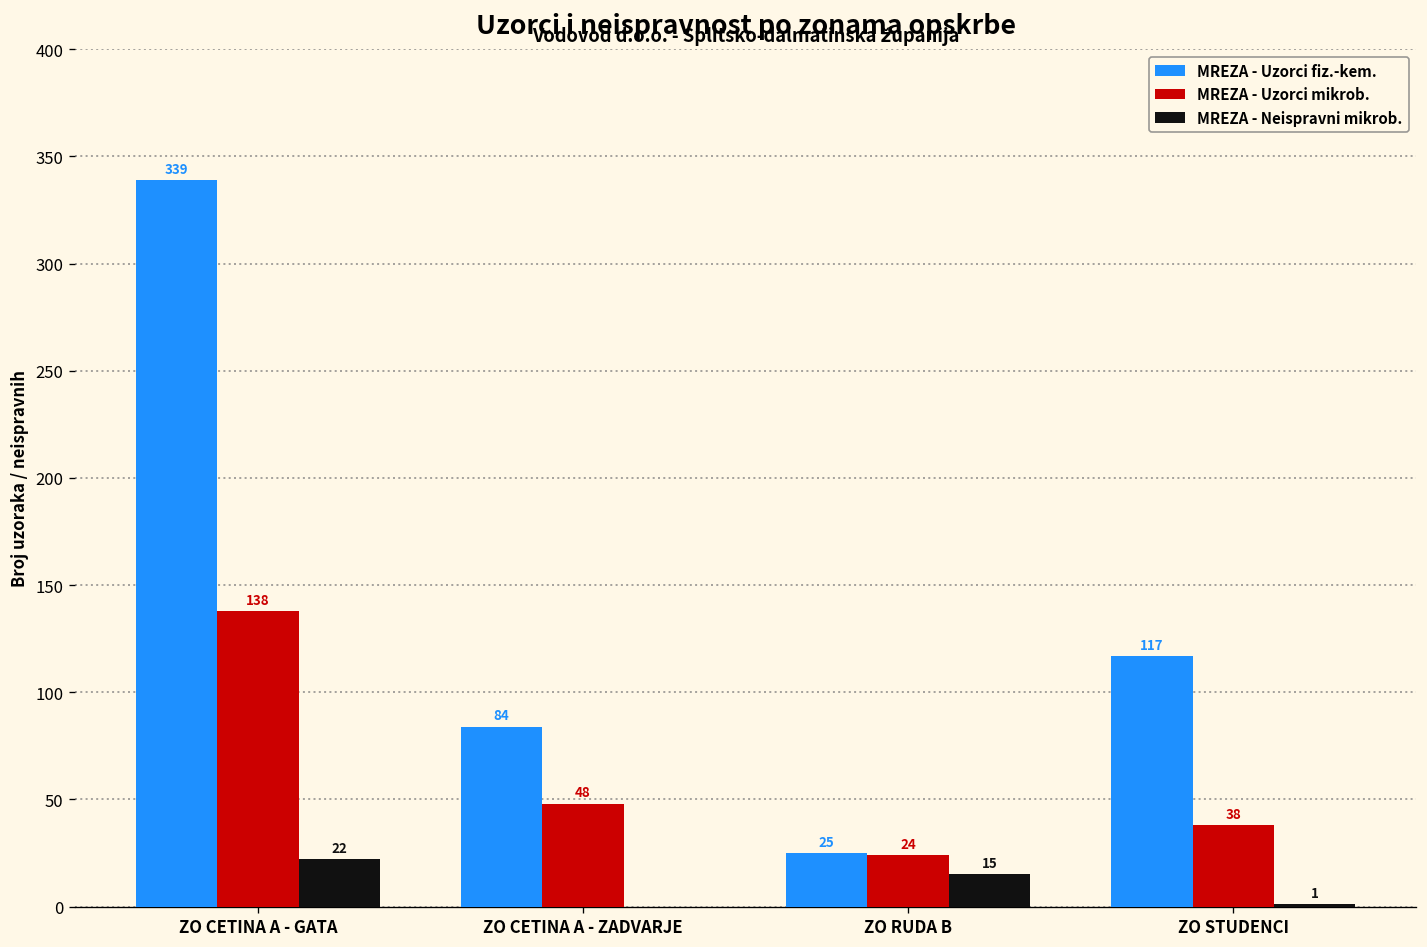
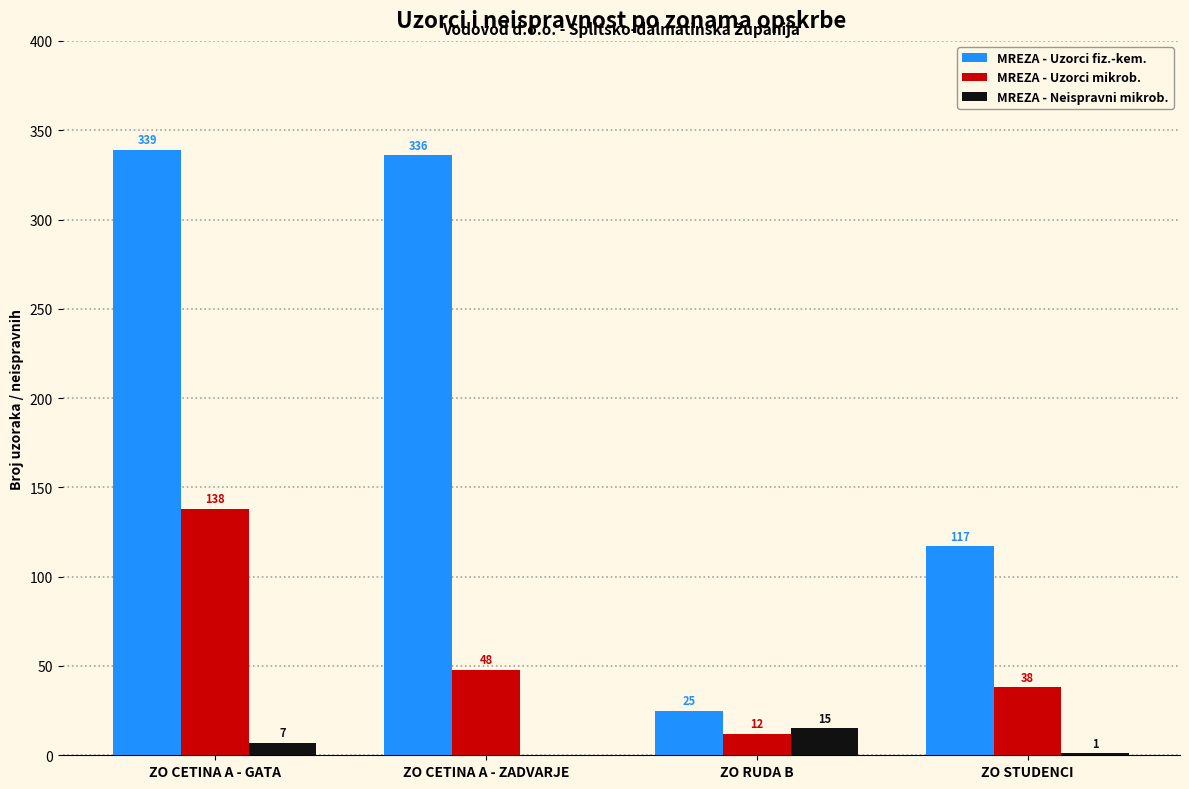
  {
    "MREZA - Uzorci fiz.-kem.": {
      "ZO CETINA A - GATA": 339,
-     "ZO CETINA A - ZADVARJE": 84,
+     "ZO CETINA A - ZADVARJE": 336,
      "ZO RUDA B": 25,
      "ZO STUDENCI": 117
    },
    "MREZA - Uzorci mikrob.": {
      "ZO CETINA A - GATA": 138,
      "ZO CETINA A - ZADVARJE": 48,
-     "ZO RUDA B": 24,
+     "ZO RUDA B": 12,
      "ZO STUDENCI": 38
    },
    "MREZA - Neispravni mikrob.": {
-     "ZO CETINA A - GATA": 22,
+     "ZO CETINA A - GATA": 7,
      "ZO RUDA B": 15,
      "ZO STUDENCI": 1
    }
  }
